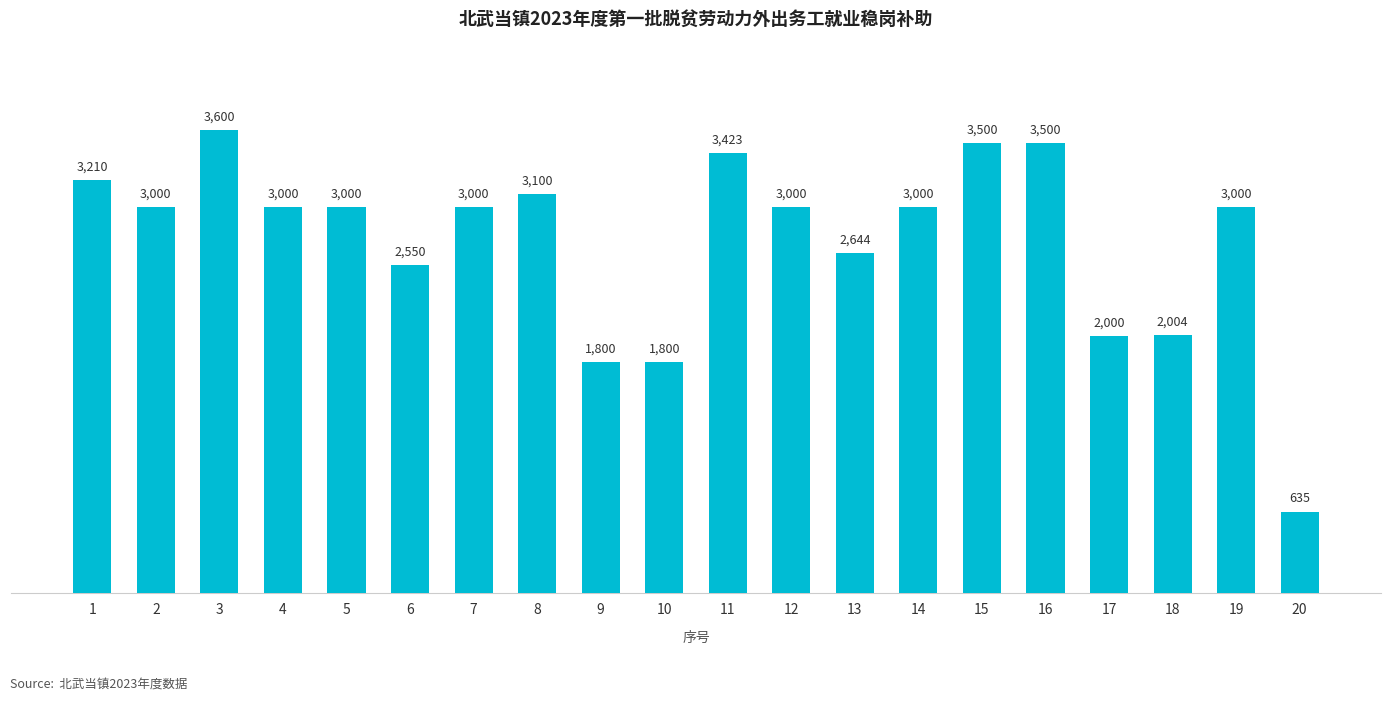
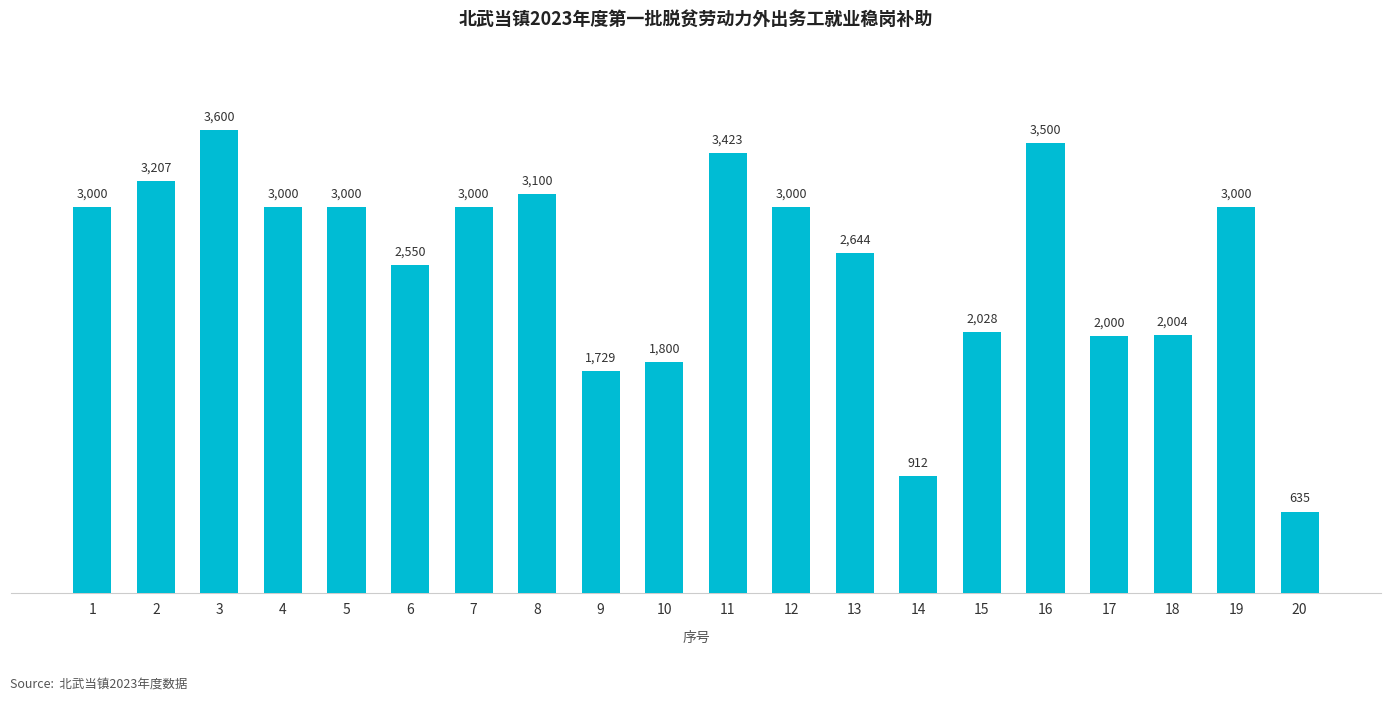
  {
-   "1": "3,210",
-   "2": "3,000",
+   "1": "3,000",
+   "2": "3,207",
    "3": "3,600",
    "4": "3,000",
    "5": "3,000",
    "6": "2,550",
    "7": "3,000",
    "8": "3,100",
-   "9": "1,800",
+   "9": "1,729",
    "10": "1,800",
    "11": "3,423",
    "12": "3,000",
    "13": "2,644",
-   "14": "3,000",
-   "15": "3,500",
+   "14": "912",
+   "15": "2,028",
    "16": "3,500",
    "17": "2,000",
    "18": "2,004",
    "19": "3,000",
    "20": "635"
  }
